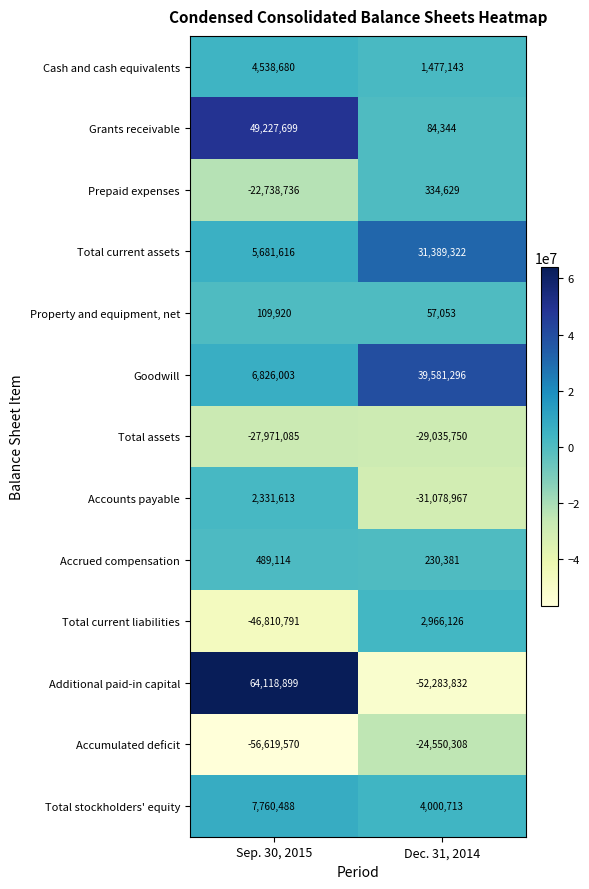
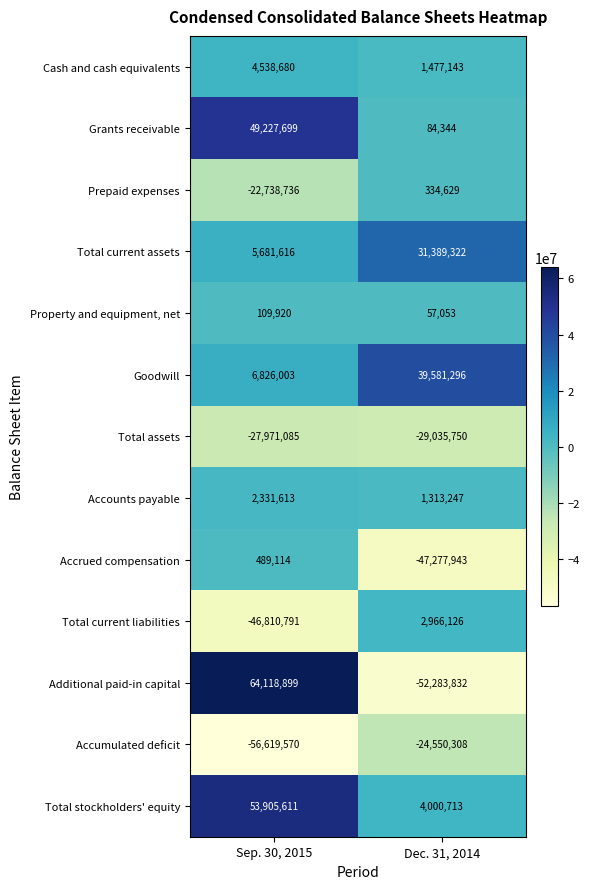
  {
    "Cash and cash equivalents": {
      "Sep. 30, 2015": "4,538,680",
      "Dec. 31, 2014": "1,477,143"
    },
    "Grants receivable": {
      "Sep. 30, 2015": "49,227,699",
      "Dec. 31, 2014": "84,344"
    },
    "Prepaid expenses": {
      "Sep. 30, 2015": "-22,738,736",
      "Dec. 31, 2014": "334,629"
    },
    "Total current assets": {
      "Sep. 30, 2015": "5,681,616",
      "Dec. 31, 2014": "31,389,322"
    },
    "Property and equipment, net": {
      "Sep. 30, 2015": "109,920",
      "Dec. 31, 2014": "57,053"
    },
    "Goodwill": {
      "Sep. 30, 2015": "6,826,003",
      "Dec. 31, 2014": "39,581,296"
    },
    "Total assets": {
      "Sep. 30, 2015": "-27,971,085",
      "Dec. 31, 2014": "-29,035,750"
    },
    "Accounts payable": {
      "Sep. 30, 2015": "2,331,613",
-     "Dec. 31, 2014": "-31,078,967"
+     "Dec. 31, 2014": "1,313,247"
    },
    "Accrued compensation": {
      "Sep. 30, 2015": "489,114",
-     "Dec. 31, 2014": "230,381"
+     "Dec. 31, 2014": "-47,277,943"
    },
    "Total current liabilities": {
      "Sep. 30, 2015": "-46,810,791",
      "Dec. 31, 2014": "2,966,126"
    },
    "Additional paid-in capital": {
      "Sep. 30, 2015": "64,118,899",
      "Dec. 31, 2014": "-52,283,832"
    },
    "Accumulated deficit": {
      "Sep. 30, 2015": "-56,619,570",
      "Dec. 31, 2014": "-24,550,308"
    },
    "Total stockholders' equity": {
-     "Sep. 30, 2015": "7,760,488",
+     "Sep. 30, 2015": "53,905,611",
      "Dec. 31, 2014": "4,000,713"
    }
  }
